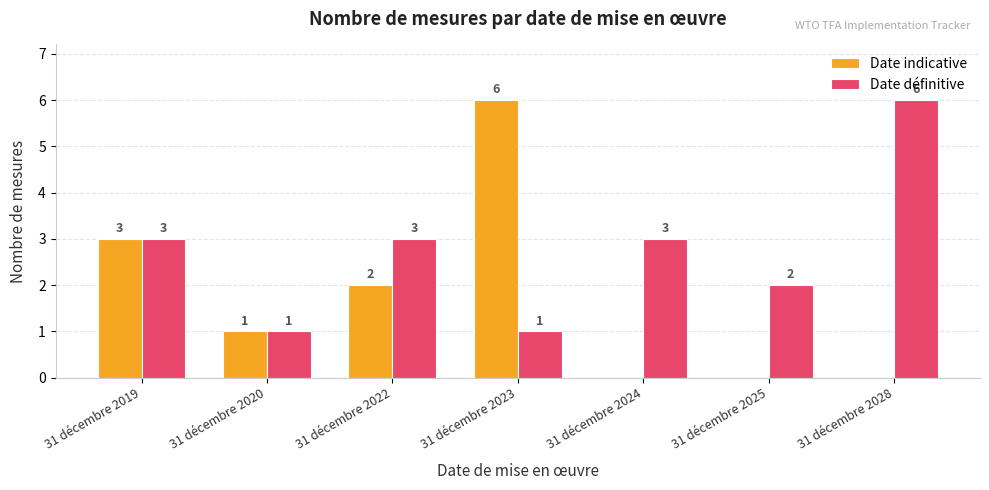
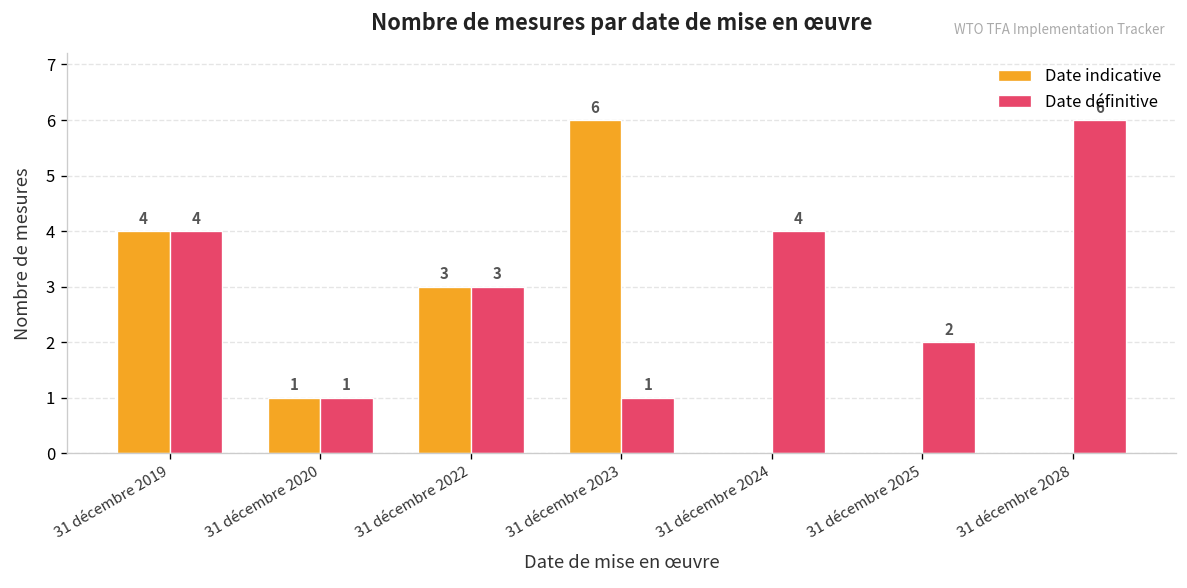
  {
    "Date indicative": {
-     "31 décembre 2019": 3,
+     "31 décembre 2019": 4,
      "31 décembre 2020": 1,
-     "31 décembre 2022": 2,
+     "31 décembre 2022": 3,
      "31 décembre 2023": 6
    },
    "Date définitive": {
-     "31 décembre 2019": 3,
+     "31 décembre 2019": 4,
      "31 décembre 2020": 1,
      "31 décembre 2022": 3,
      "31 décembre 2023": 1,
-     "31 décembre 2024": 3,
+     "31 décembre 2024": 4,
      "31 décembre 2025": 2,
      "31 décembre 2028": 6
    }
  }
